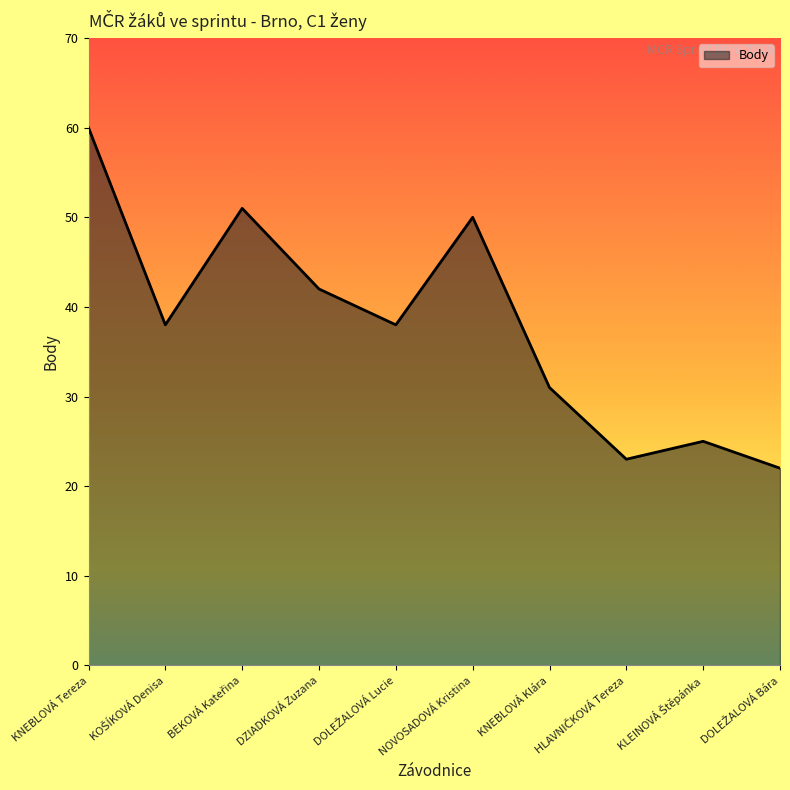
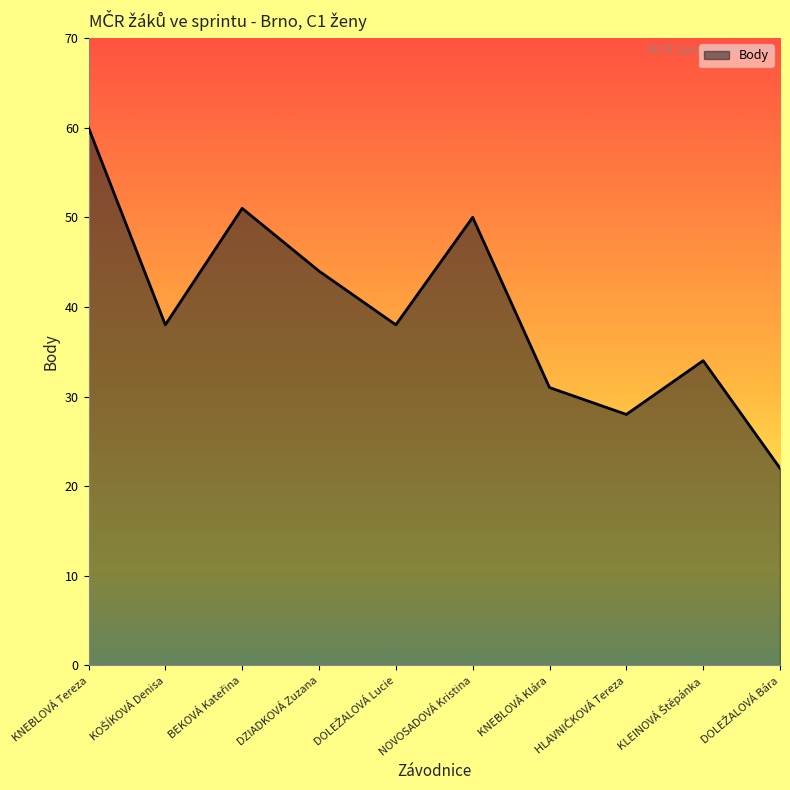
  {
    "KNEBLOVÁ Tereza": 60,
    "KOŠÍKOVÁ Denisa": 38,
    "BEKOVÁ Kateřina": 51,
-   "DZIADKOVÁ Zuzana": 42,
+   "DZIADKOVÁ Zuzana": 44,
    "DOLEŽALOVÁ Lucie": 38,
    "NOVOSADOVÁ Kristina": 50,
    "KNEBLOVÁ Klára": 31,
-   "HLAVNIČKOVÁ Tereza": 23,
-   "KLEINOVÁ Štěpánka": 25,
+   "HLAVNIČKOVÁ Tereza": 28,
+   "KLEINOVÁ Štěpánka": 34,
    "DOLEŽALOVÁ Bára": 22
  }
